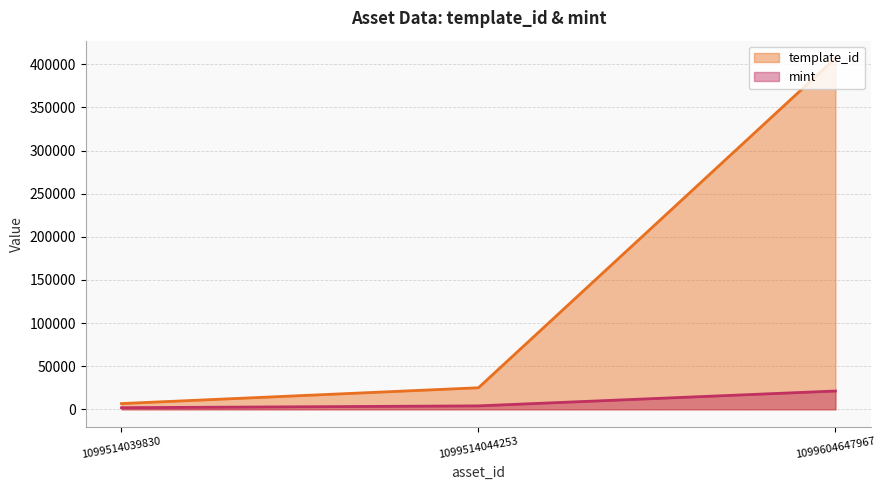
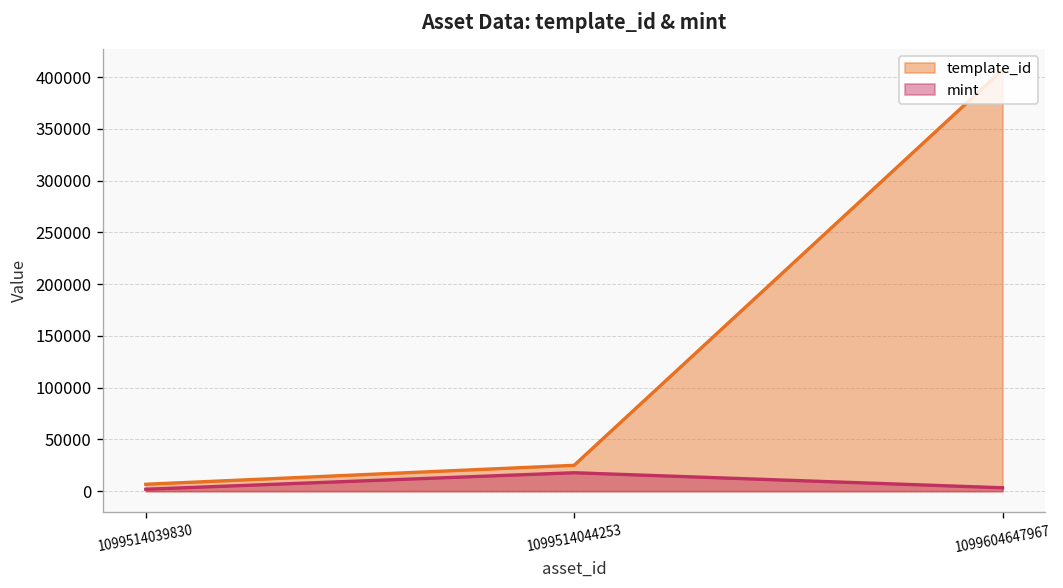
  {
    "template_id": {
      "1099514039830": 10000,
      "1099514044253": 30000
    },
    "mint": {
      "1099514039830": 0,
-     "1099514044253": 0,
-     "1099604647967": 20000
+     "1099514044253": 20000,
+     "1099604647967": 0
    }
  }
